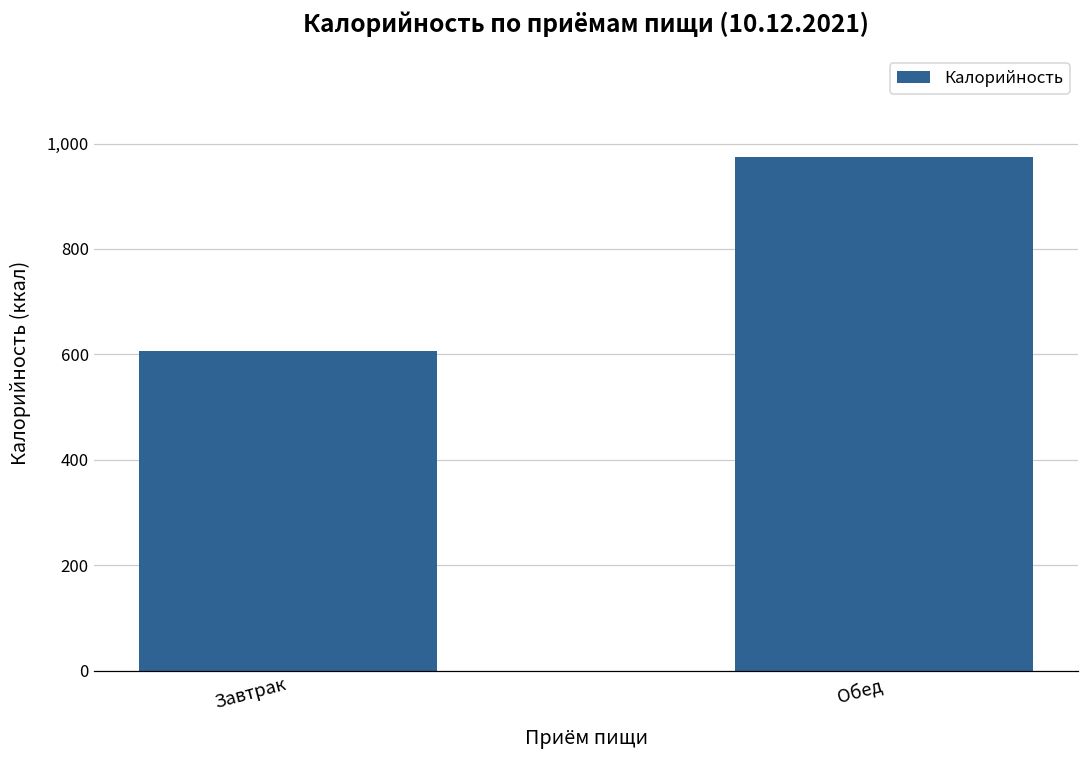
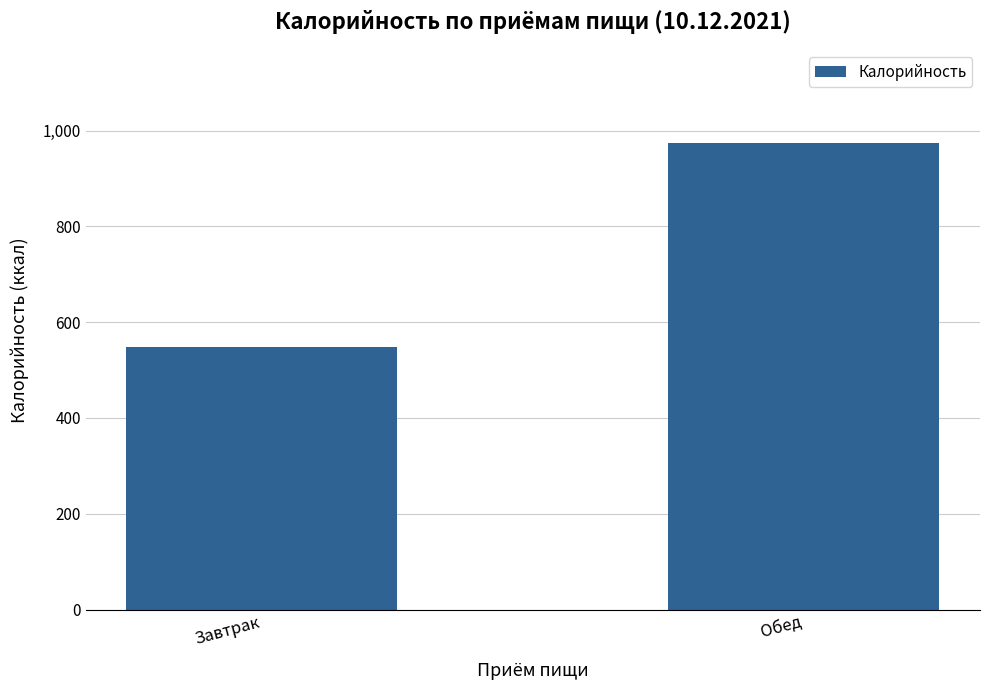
  {
-   "Завтрак": 610,
+   "Завтрак": 550,
    "Обед": 970
  }
